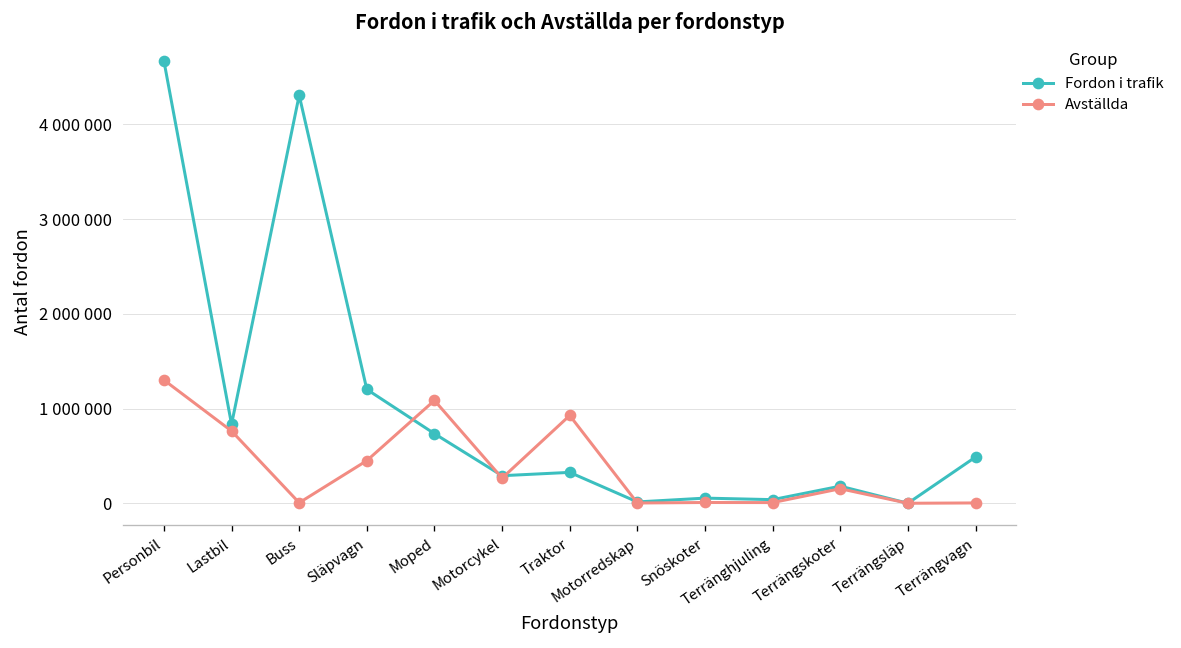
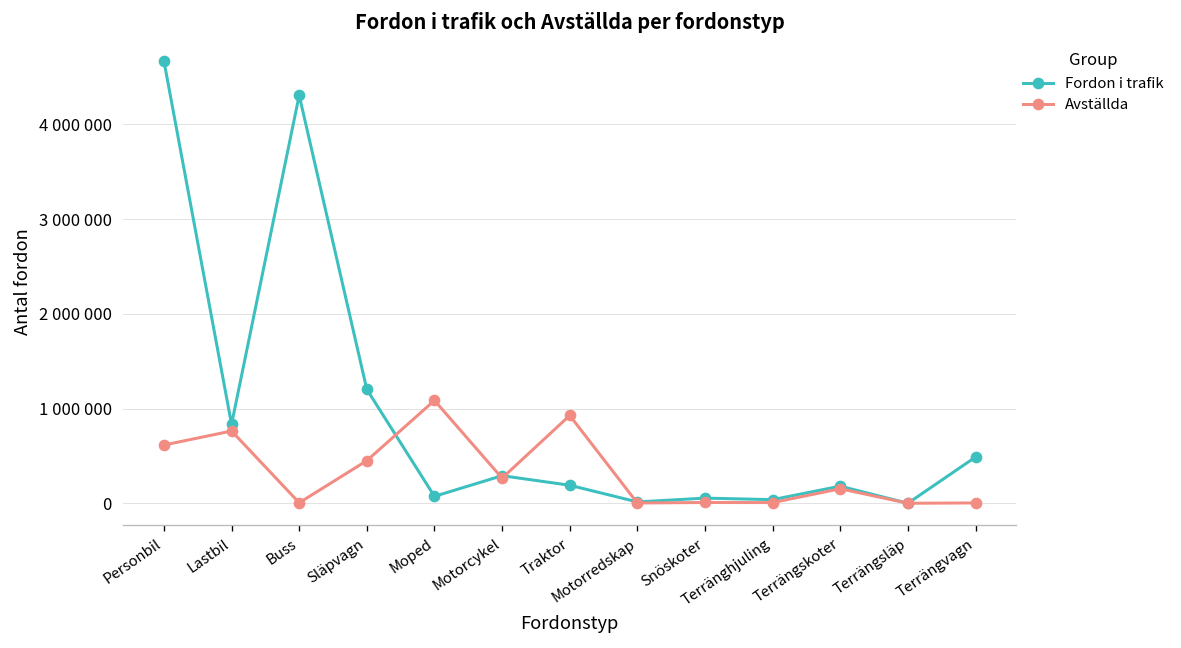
  {
    "Fordon i trafik": {
      "Personbil": 4700000,
      "Lastbil": 800000,
      "Buss": 4300000,
      "Släpvagn": 1200000,
-     "Moped": 700000,
-     "Traktor": 300000,
+     "Moped": 100000,
+     "Traktor": 200000,
      "Snöskoter": 100000,
      "Terrängvagn": 500000
    },
    "Avställda": {
-     "Personbil": 1300000,
+     "Personbil": 600000,
      "Lastbil": 800000,
      "Buss": 0,
      "Släpvagn": 400000,
      "Moped": 1100000,
      "Traktor": 900000,
      "Snöskoter": 0,
      "Terrängvagn": 0
    }
  }
